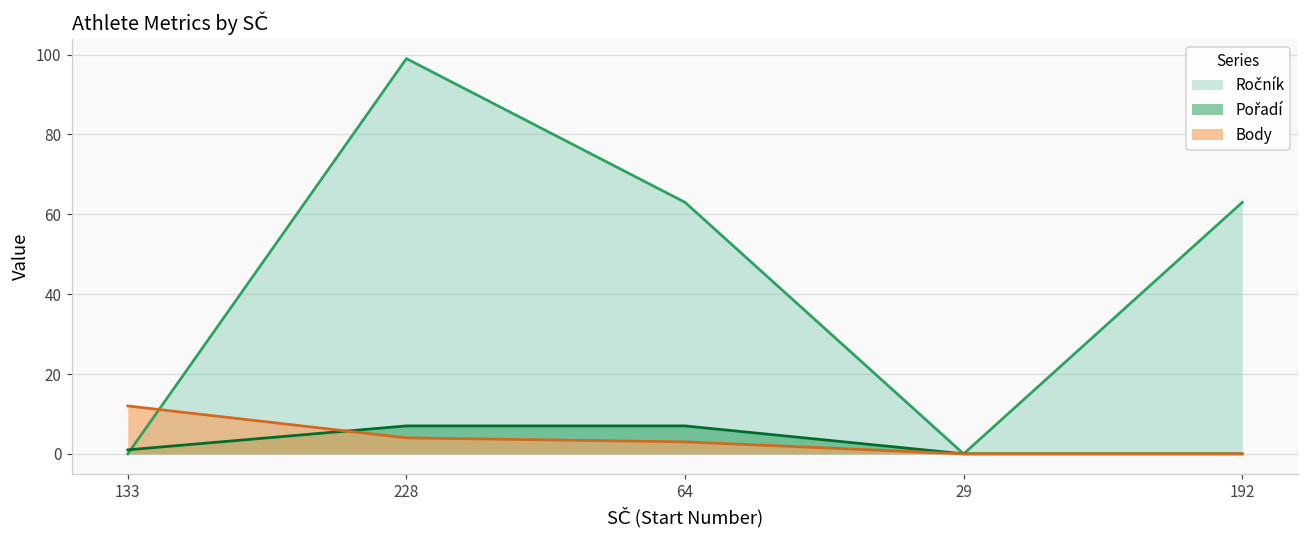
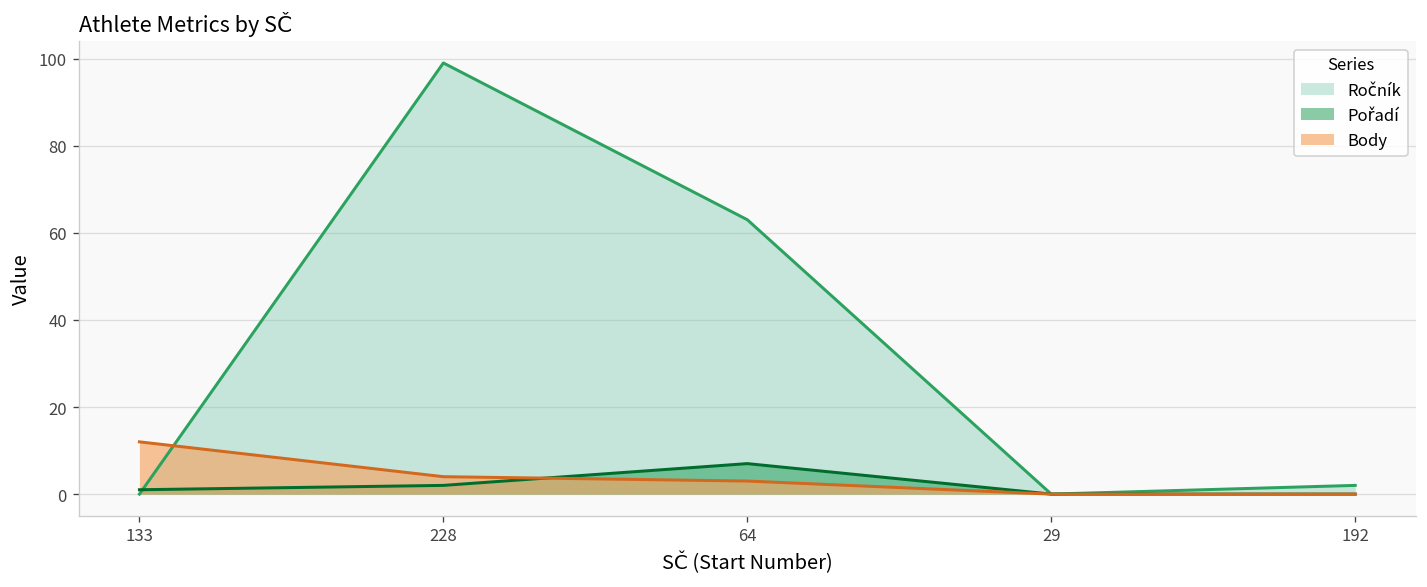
  {
    "Ročník": {
      "133": 0,
      "228": 99,
      "64": 63,
-     "192": 63
+     "192": 2
    },
    "Pořadí": {
      "133": 1,
-     "228": 7,
+     "228": 2,
      "64": 7
    },
    "Body": {
      "133": 12,
      "228": 4,
      "64": 3
    }
  }
